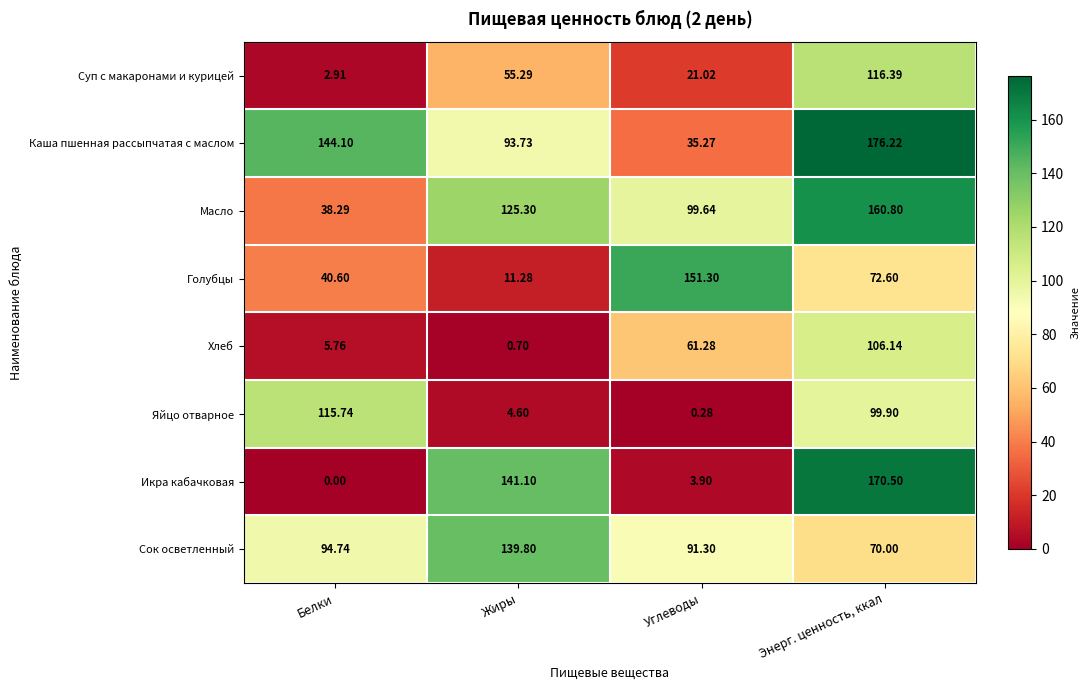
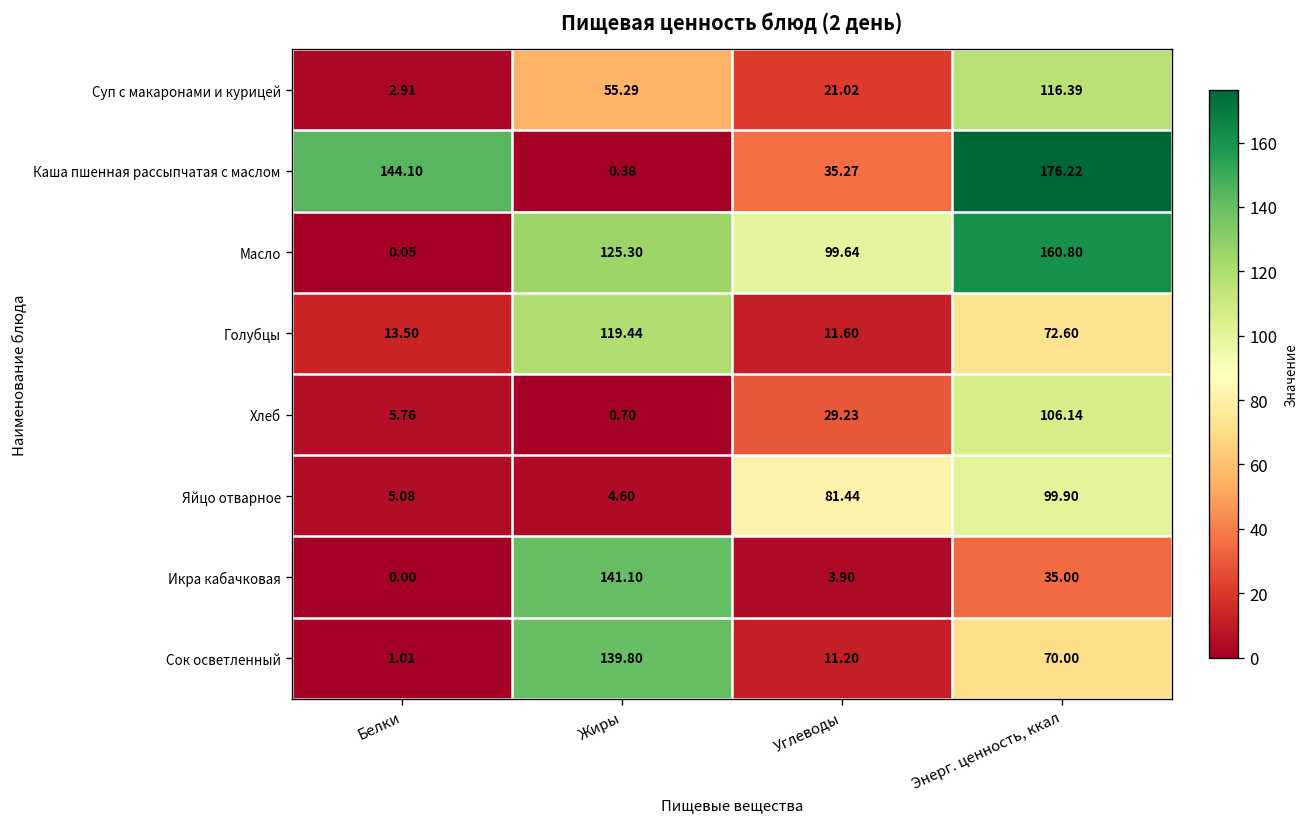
  {
    "Суп с макаронами и курицей": {
      "Белки": 2.91,
      "Жиры": 55.29,
      "Углеводы": 21.02,
      "Энерг. ценность, ккал": 116.39
    },
    "Каша пшенная рассыпчатая с маслом": {
      "Белки": 144.10,
-     "Жиры": 93.73,
+     "Жиры": 0.38,
      "Углеводы": 35.27,
      "Энерг. ценность, ккал": 176.22
    },
    "Масло": {
-     "Белки": 38.29,
+     "Белки": 0.05,
      "Жиры": 125.30,
      "Углеводы": 99.64,
      "Энерг. ценность, ккал": 160.80
    },
    "Голубцы": {
-     "Белки": 40.60,
-     "Жиры": 11.28,
-     "Углеводы": 151.30,
+     "Белки": 13.50,
+     "Жиры": 119.44,
+     "Углеводы": 11.60,
      "Энерг. ценность, ккал": 72.60
    },
    "Хлеб": {
      "Белки": 5.76,
      "Жиры": 0.70,
-     "Углеводы": 61.28,
+     "Углеводы": 29.23,
      "Энерг. ценность, ккал": 106.14
    },
    "Яйцо отварное": {
-     "Белки": 115.74,
+     "Белки": 5.08,
      "Жиры": 4.60,
-     "Углеводы": 0.28,
+     "Углеводы": 81.44,
      "Энерг. ценность, ккал": 99.90
    },
    "Икра кабачковая": {
      "Белки": 0.00,
      "Жиры": 141.10,
      "Углеводы": 3.90,
-     "Энерг. ценность, ккал": 170.50
+     "Энерг. ценность, ккал": 35.00
    },
    "Сок осветленный": {
-     "Белки": 94.74,
+     "Белки": 1.01,
      "Жиры": 139.80,
-     "Углеводы": 91.30,
+     "Углеводы": 11.20,
      "Энерг. ценность, ккал": 70.00
    }
  }
